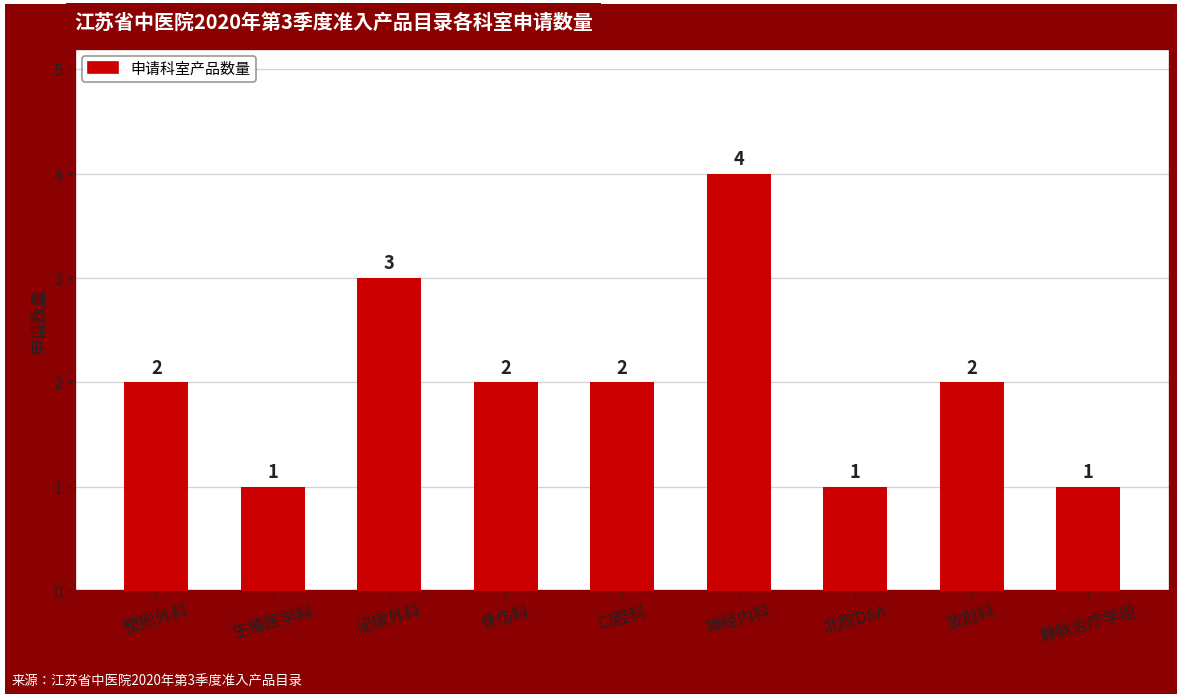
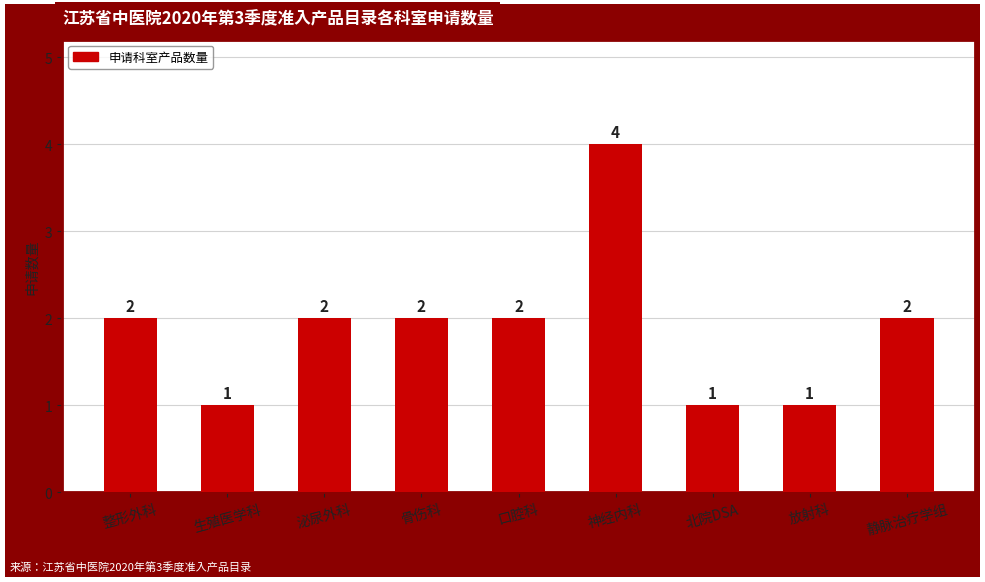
  {
    "整形外科": 2,
    "生殖医学科": 1,
-   "泌尿外科": 3,
+   "泌尿外科": 2,
    "骨伤科": 2,
    "口腔科": 2,
    "神经内科": 4,
    "北院DSA": 1,
-   "放射科": 2,
-   "静脉治疗学组": 1
+   "放射科": 1,
+   "静脉治疗学组": 2
  }
